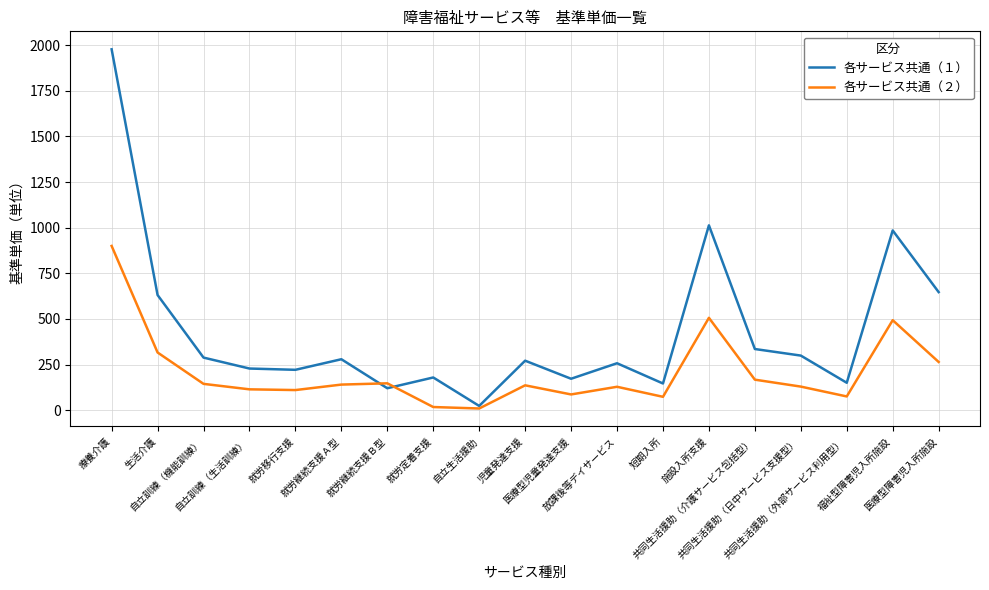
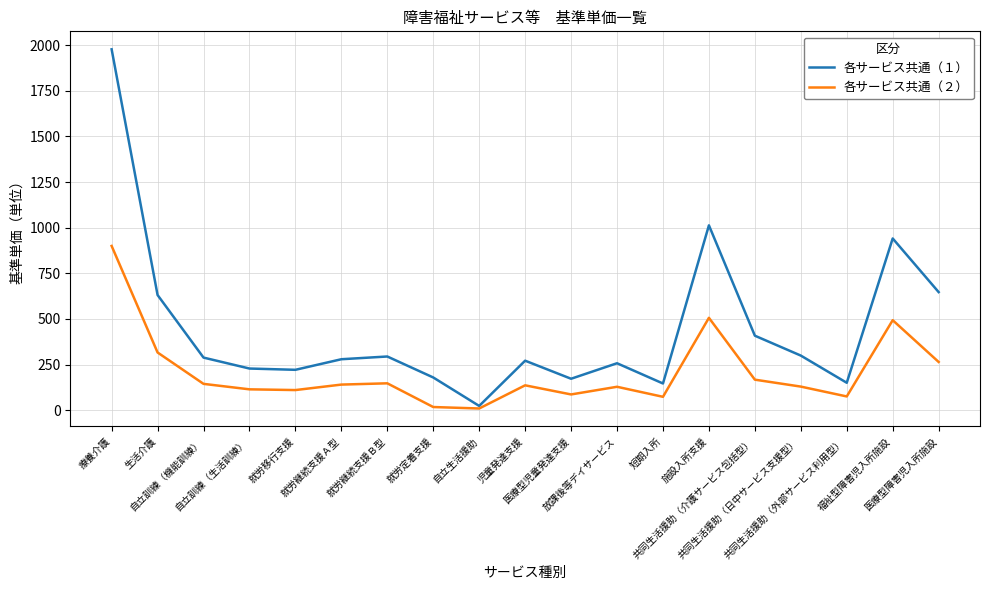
  {
    "各サービス共通（１）": {
      "療養介護": 1980,
      "生活介護": 630,
      "自立訓練（機能訓練）": 290,
      "自立訓練（生活訓練）": 230,
      "就労移行支援": 220,
      "就労継続支援Ａ型": 280,
-     "就労継続支援Ｂ型": 120,
+     "就労継続支援Ｂ型": 290,
      "就労定着支援": 180,
      "自立生活援助": 20,
      "児童発達支援": 270,
      "医療型児童発達支援": 170,
      "放課後等デイサービス": 260,
      "短期入所": 150,
      "施設入所支援": 1010,
-     "共同生活援助（介護サービス包括型）": 340,
+     "共同生活援助（介護サービス包括型）": 410,
      "共同生活援助（日中サービス支援型）": 300,
      "共同生活援助（外部サービス利用型）": 150,
-     "福祉型障害児入所施設": 990,
+     "福祉型障害児入所施設": 940,
      "医療型障害児入所施設": 650
    },
    "各サービス共通（２）": {
      "療養介護": 900,
      "生活介護": 320,
      "自立訓練（機能訓練）": 140,
      "自立訓練（生活訓練）": 110,
      "就労移行支援": 110,
      "就労継続支援Ａ型": 140,
      "就労継続支援Ｂ型": 150,
      "就労定着支援": 20,
      "自立生活援助": 10,
      "児童発達支援": 140,
      "医療型児童発達支援": 90,
      "放課後等デイサービス": 130,
      "短期入所": 70,
      "施設入所支援": 510,
      "共同生活援助（介護サービス包括型）": 170,
      "共同生活援助（日中サービス支援型）": 130,
      "共同生活援助（外部サービス利用型）": 80,
      "福祉型障害児入所施設": 490,
      "医療型障害児入所施設": 260
    }
  }
